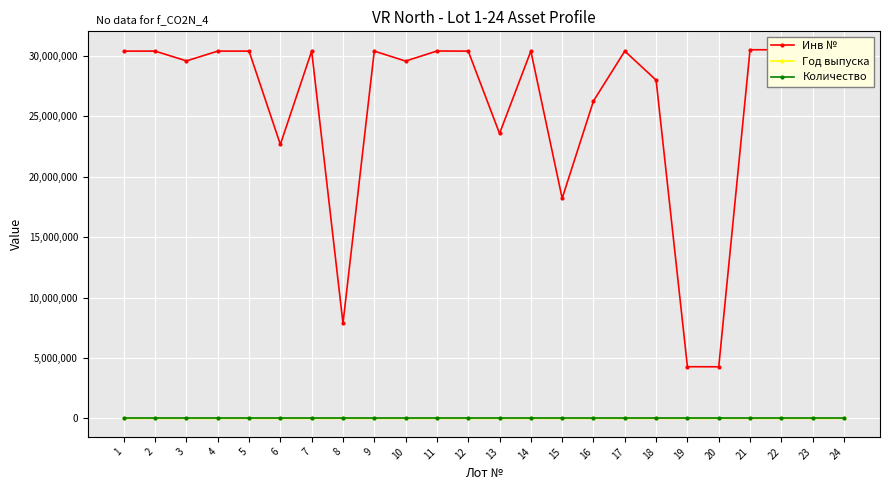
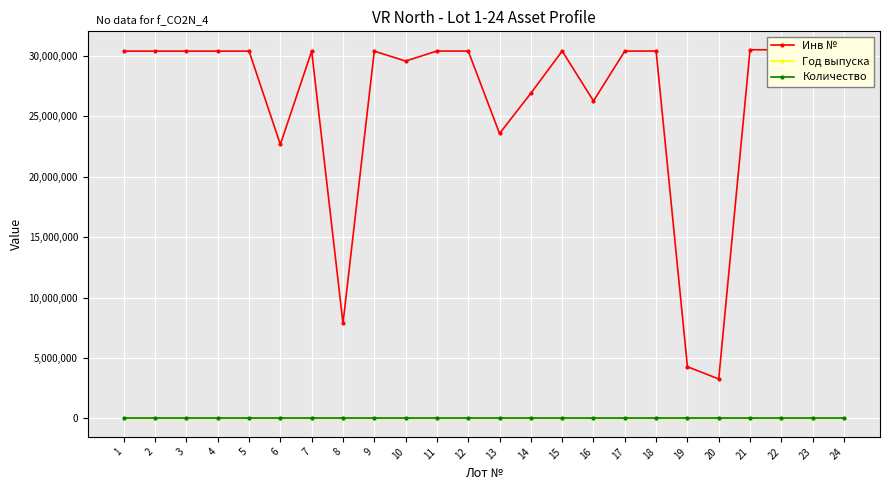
  {
    "Инв №": {
      "1": "30,400,000",
      "2": "30,400,000",
-     "3": "29,600,000",
+     "3": "30,400,000",
      "4": "30,400,000",
      "5": "30,400,000",
      "6": "22,700,000",
      "7": "30,400,000",
      "8": "7,900,000",
      "9": "30,400,000",
      "10": "29,600,000",
      "11": "30,400,000",
      "12": "30,400,000",
      "13": "23,600,000",
-     "14": "30,400,000",
-     "15": "18,200,000",
+     "14": "26,900,000",
+     "15": "30,400,000",
      "16": "26,300,000",
      "17": "30,400,000",
-     "18": "28,000,000",
+     "18": "30,400,000",
      "19": "4,300,000",
-     "20": "4,300,000",
+     "20": "3,300,000",
      "21": "30,500,000"
    },
    "Количество": {
      "1": "0",
      "2": "0",
      "3": "0",
      "4": "0",
      "5": "0",
      "6": "0",
      "7": "0",
      "8": "0",
      "9": "0",
      "10": "0",
      "11": "0",
      "12": "0",
      "13": "0",
      "14": "0",
      "15": "0",
      "16": "0",
      "17": "0",
      "18": "0",
      "19": "0",
      "20": "0",
      "21": "0",
      "22": "0",
      "23": "0",
      "24": "0"
    }
  }
